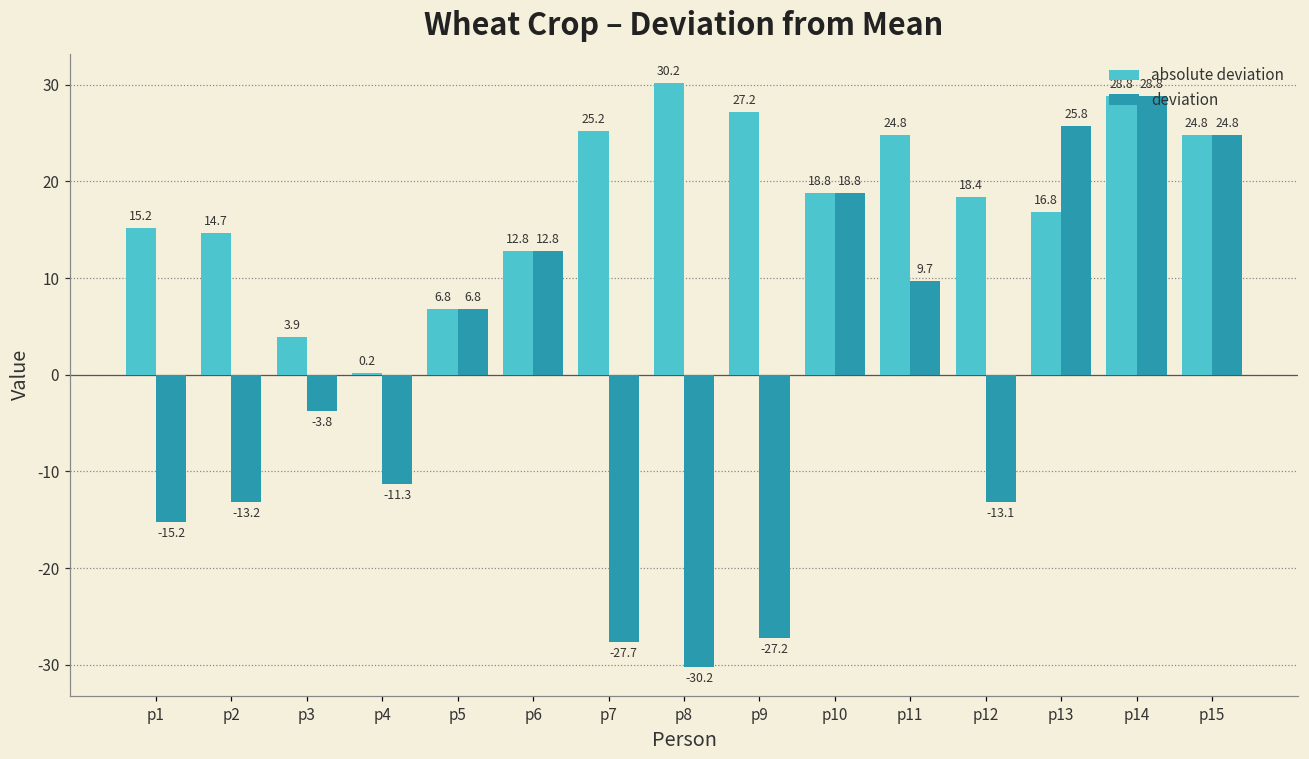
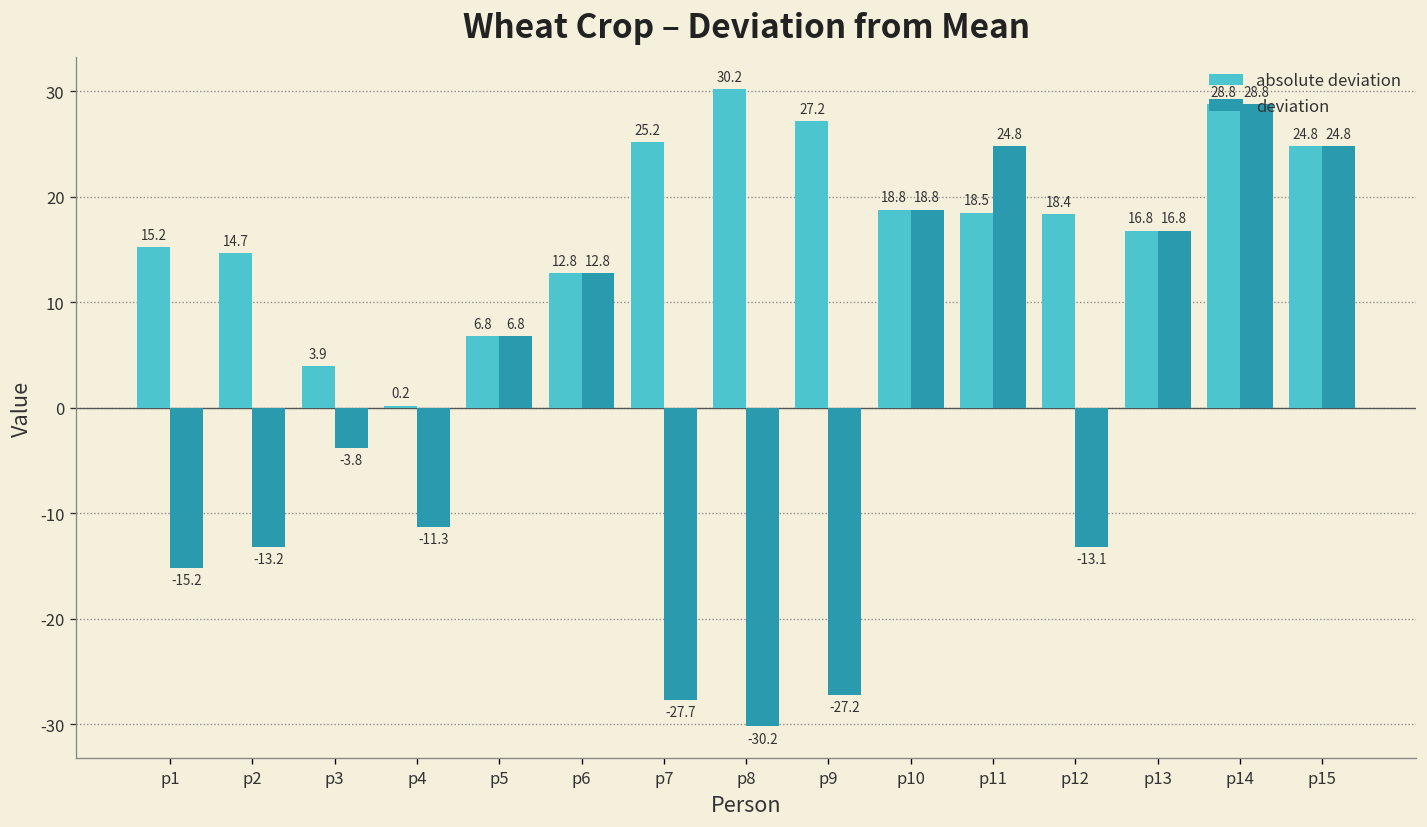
  {
    "absolute deviation": {
      "p1": 15.2,
      "p2": 14.7,
      "p3": 3.9,
      "p4": 0.2,
      "p5": 6.8,
      "p6": 12.8,
      "p7": 25.2,
      "p8": 30.2,
      "p9": 27.2,
      "p10": 18.8,
-     "p11": 24.8,
+     "p11": 18.5,
      "p12": 18.4,
      "p13": 16.8,
      "p14": 28.8,
      "p15": 24.8
    },
    "deviation": {
      "p1": -15.2,
      "p2": -13.2,
      "p3": -3.8,
      "p4": -11.3,
      "p5": 6.8,
      "p6": 12.8,
      "p7": -27.7,
      "p8": -30.2,
      "p9": -27.2,
      "p10": 18.8,
-     "p11": 9.7,
+     "p11": 24.8,
      "p12": -13.1,
-     "p13": 25.8,
+     "p13": 16.8,
      "p14": 28.8,
      "p15": 24.8
    }
  }
